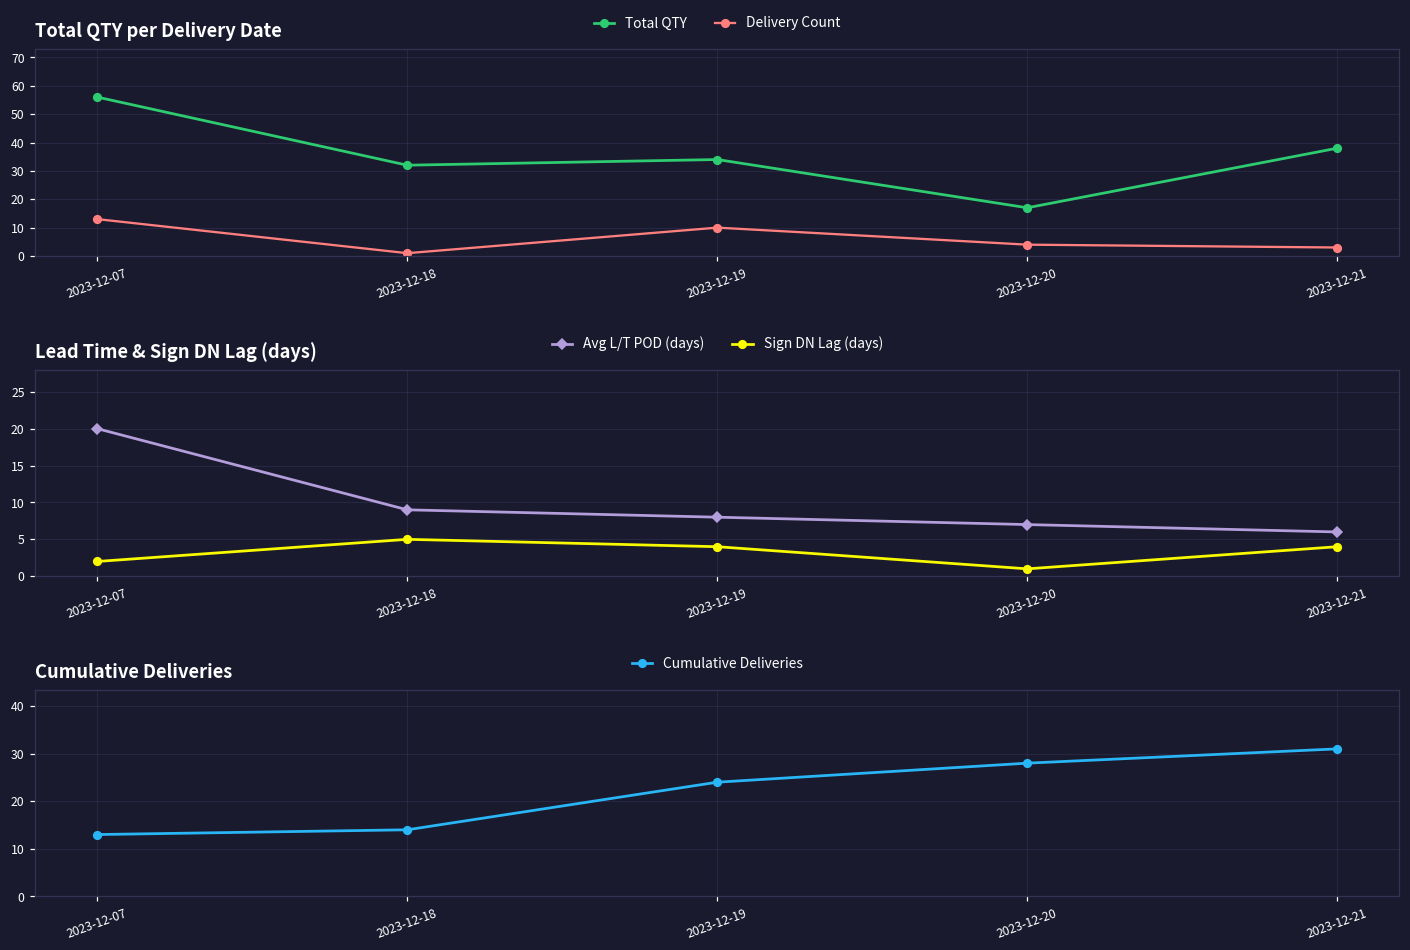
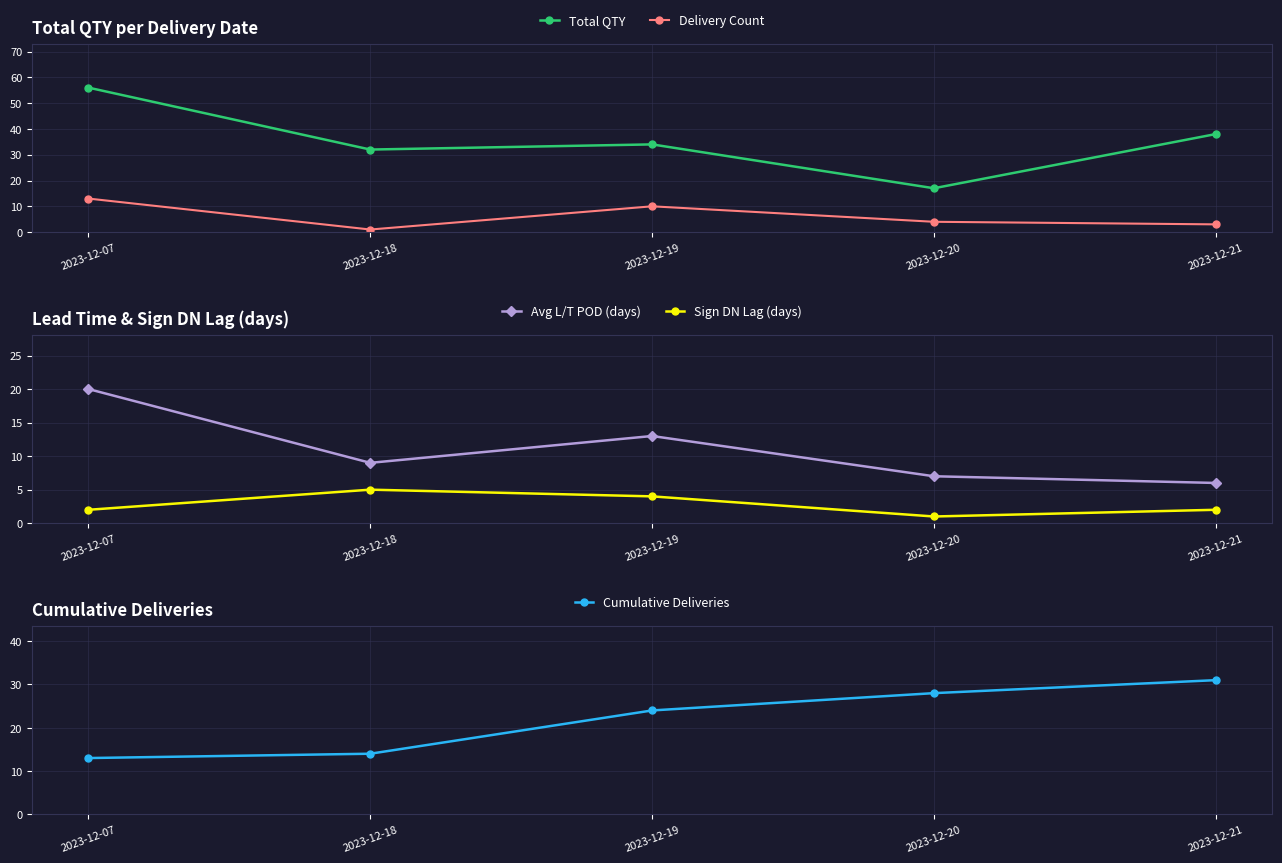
  {
    "Total QTY per Delivery Date": {
      "Total QTY": {
        "2023-12-07": 56,
        "2023-12-18": 32,
        "2023-12-19": 34,
        "2023-12-20": 17,
        "2023-12-21": 38
      },
      "Delivery Count": {
        "2023-12-07": 13,
        "2023-12-18": 1,
        "2023-12-19": 10,
        "2023-12-20": 4,
        "2023-12-21": 3
      }
    },
    "Lead Time & Sign DN Lag (days)": {
      "Avg L/T POD (days)": {
        "2023-12-07": 20,
        "2023-12-18": 9,
-       "2023-12-19": 8,
+       "2023-12-19": 13,
        "2023-12-20": 7,
        "2023-12-21": 6
      },
      "Sign DN Lag (days)": {
        "2023-12-07": 2,
        "2023-12-18": 5,
        "2023-12-19": 4,
        "2023-12-20": 1,
-       "2023-12-21": 4
+       "2023-12-21": 2
      }
    },
    "Cumulative Deliveries": {
      "2023-12-07": 13,
      "2023-12-18": 14,
      "2023-12-19": 24,
      "2023-12-20": 28,
      "2023-12-21": 31
    }
  }
